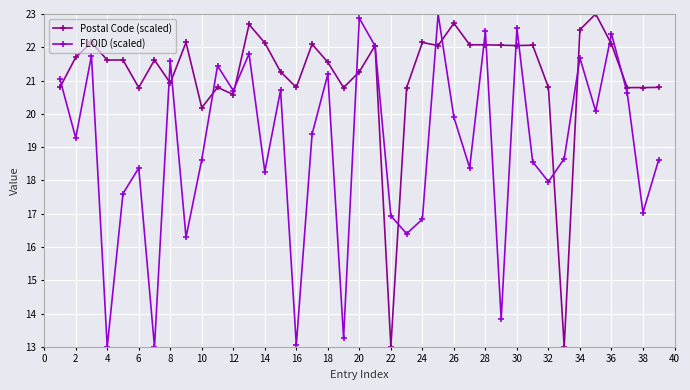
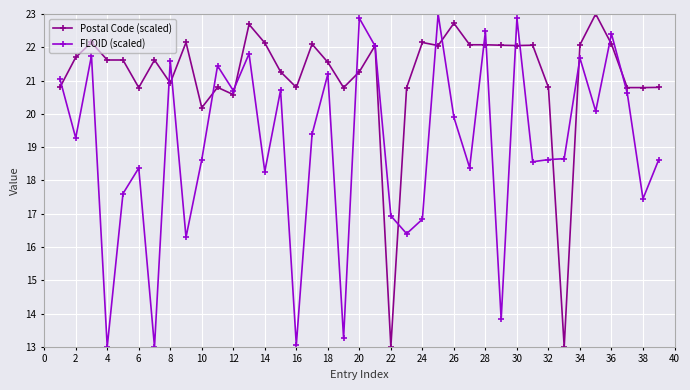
  {
    "Postal Code (scaled)": {
      "2": 21.7,
      "4": 21.6,
      "6": 20.8,
      "8": 20.9,
      "10": 20.2,
      "12": 20.6,
      "14": 22.1,
      "16": 20.8,
      "18": 21.5,
      "20": 21.3,
      "22": 13.0,
      "24": 22.1,
      "26": 22.7,
      "28": 22.1,
      "30": 22.1,
      "32": 20.8,
-     "34": 22.5,
+     "34": 22.1,
      "36": 22.1,
      "38": 20.8
    },
    "FLOID (scaled)": {
      "2": 19.3,
      "4": 13.0,
      "6": 18.4,
      "8": 21.6,
      "10": 18.6,
      "12": 20.7,
      "14": 18.3,
      "16": 13.1,
      "18": 21.2,
      "20": 22.9,
      "22": 16.9,
      "24": 16.8,
      "26": 19.9,
      "28": 22.5,
-     "30": 22.6,
-     "32": 18.0,
+     "30": 22.9,
+     "32": 18.6,
      "34": 21.7,
      "36": 22.4,
-     "38": 17.0
+     "38": 17.4
    }
  }
